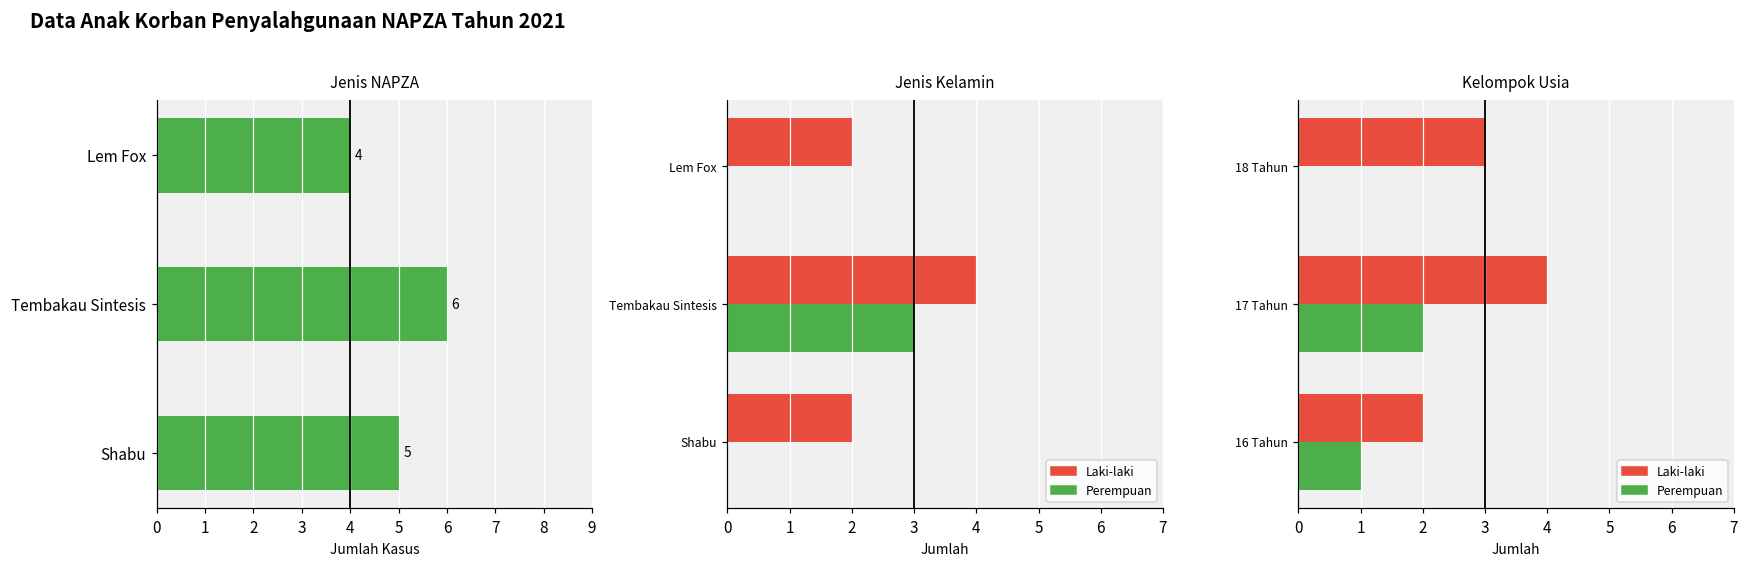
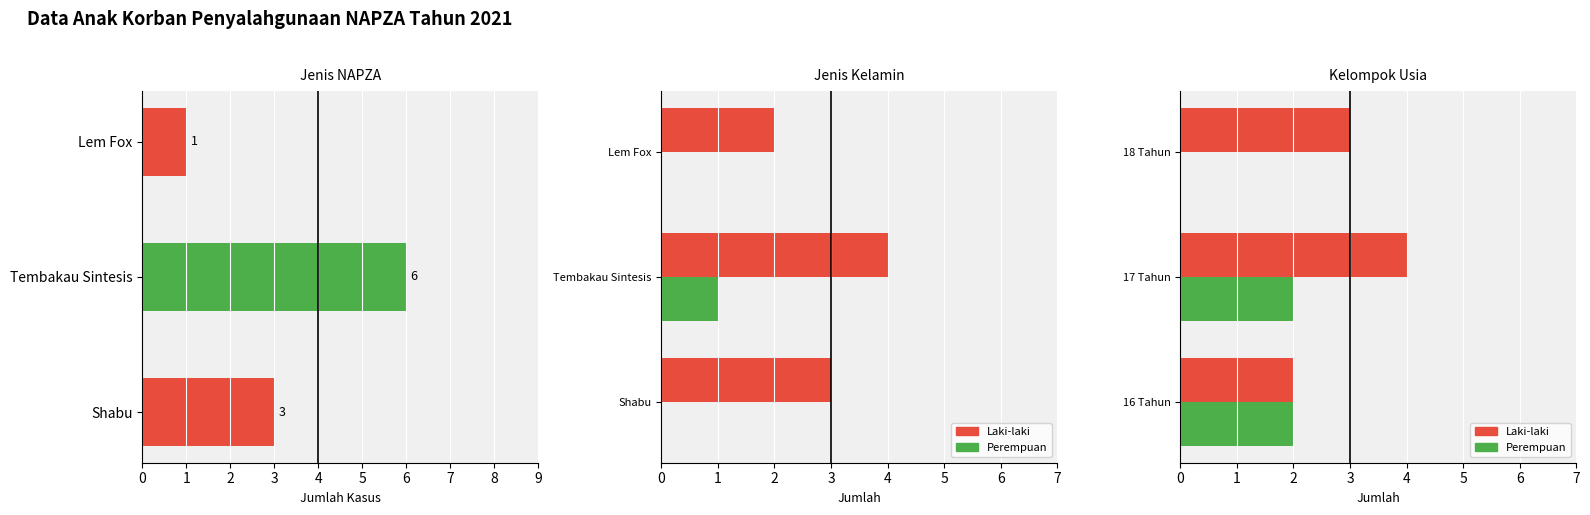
  {
    "Jenis NAPZA": {
-     "Lem Fox": 4,
+     "Lem Fox": 1,
      "Tembakau Sintesis": 6,
-     "Shabu": 5
+     "Shabu": 3
    },
    "Jenis Kelamin": {
      "Laki-laki": {
        "Lem Fox": 2,
        "Tembakau Sintesis": 4,
-       "Shabu": 2
+       "Shabu": 3
      },
      "Perempuan": {
        "Lem Fox": 0,
-       "Tembakau Sintesis": 3,
+       "Tembakau Sintesis": 1,
        "Shabu": 0
      }
    },
    "Kelompok Usia": {
      "Laki-laki": {
        "18 Tahun": 3,
        "17 Tahun": 4,
        "16 Tahun": 2
      },
      "Perempuan": {
        "18 Tahun": 0,
        "17 Tahun": 2,
-       "16 Tahun": 1
+       "16 Tahun": 2
      }
    }
  }
